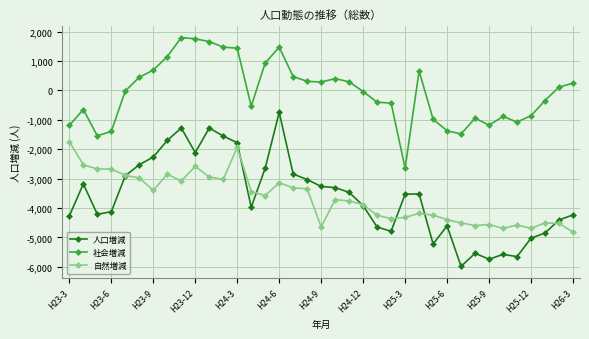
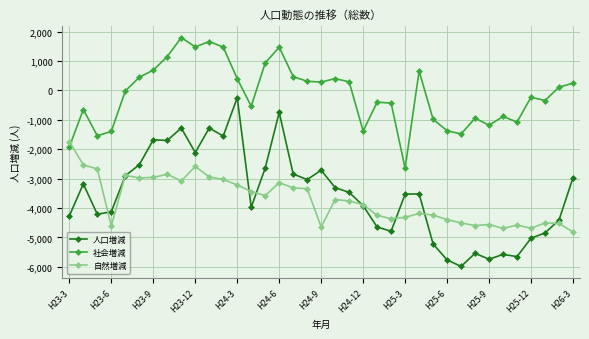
  {
    "人口増減": {
      "H23-3": "-4,300",
      "H23-6": "-4,100",
-     "H23-9": "-2,300",
+     "H23-9": "-1,700",
      "H23-12": "-2,100",
-     "H24-3": "-1,800",
+     "H24-3": "-200",
      "H24-6": "-700",
-     "H24-9": "-3,300",
+     "H24-9": "-2,700",
      "H25-3": "-3,500",
-     "H25-6": "-4,600",
+     "H25-6": "-5,800",
      "H25-9": "-5,700",
      "H25-12": "-5,000",
-     "H26-3": "-4,200"
+     "H26-3": "-3,000"
    },
    "社会増減": {
-     "H23-3": "-1,200",
+     "H23-3": "-1,900",
      "H23-6": "-1,400",
      "H23-9": "700",
-     "H23-12": "1,800",
-     "H24-3": "1,400",
+     "H23-12": "1,500",
+     "H24-3": "400",
      "H24-6": "1,500",
      "H24-9": "300",
-     "H24-12": "0",
+     "H24-12": "-1,400",
      "H25-3": "-2,600",
      "H25-6": "-1,400",
      "H25-9": "-1,200",
-     "H25-12": "-900",
+     "H25-12": "-200",
      "H26-3": "200"
    },
    "自然増減": {
      "H23-3": "-1,700",
-     "H23-6": "-2,700",
-     "H23-9": "-3,400",
+     "H23-6": "-4,600",
+     "H23-9": "-3,000",
      "H23-12": "-2,600",
-     "H24-3": "-1,900",
+     "H24-3": "-3,200",
      "H24-6": "-3,100",
      "H24-9": "-4,600",
      "H25-3": "-4,300",
      "H25-6": "-4,400",
      "H25-9": "-4,600",
      "H25-12": "-4,700",
      "H26-3": "-4,800"
    }
  }
